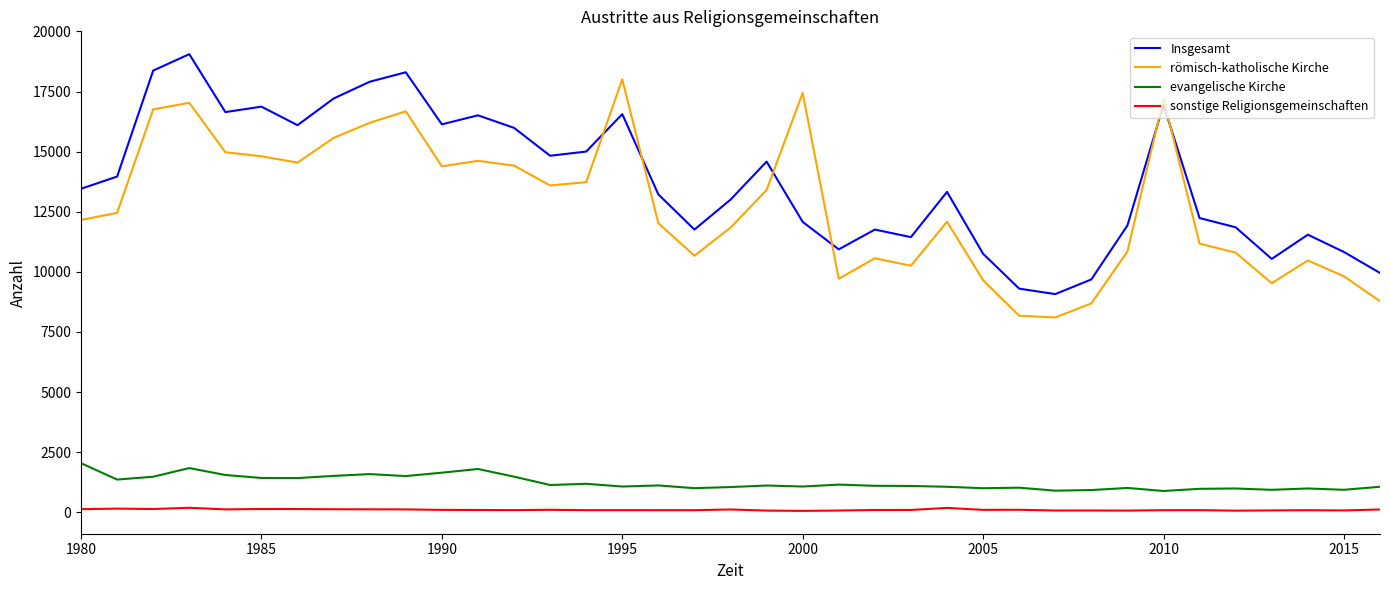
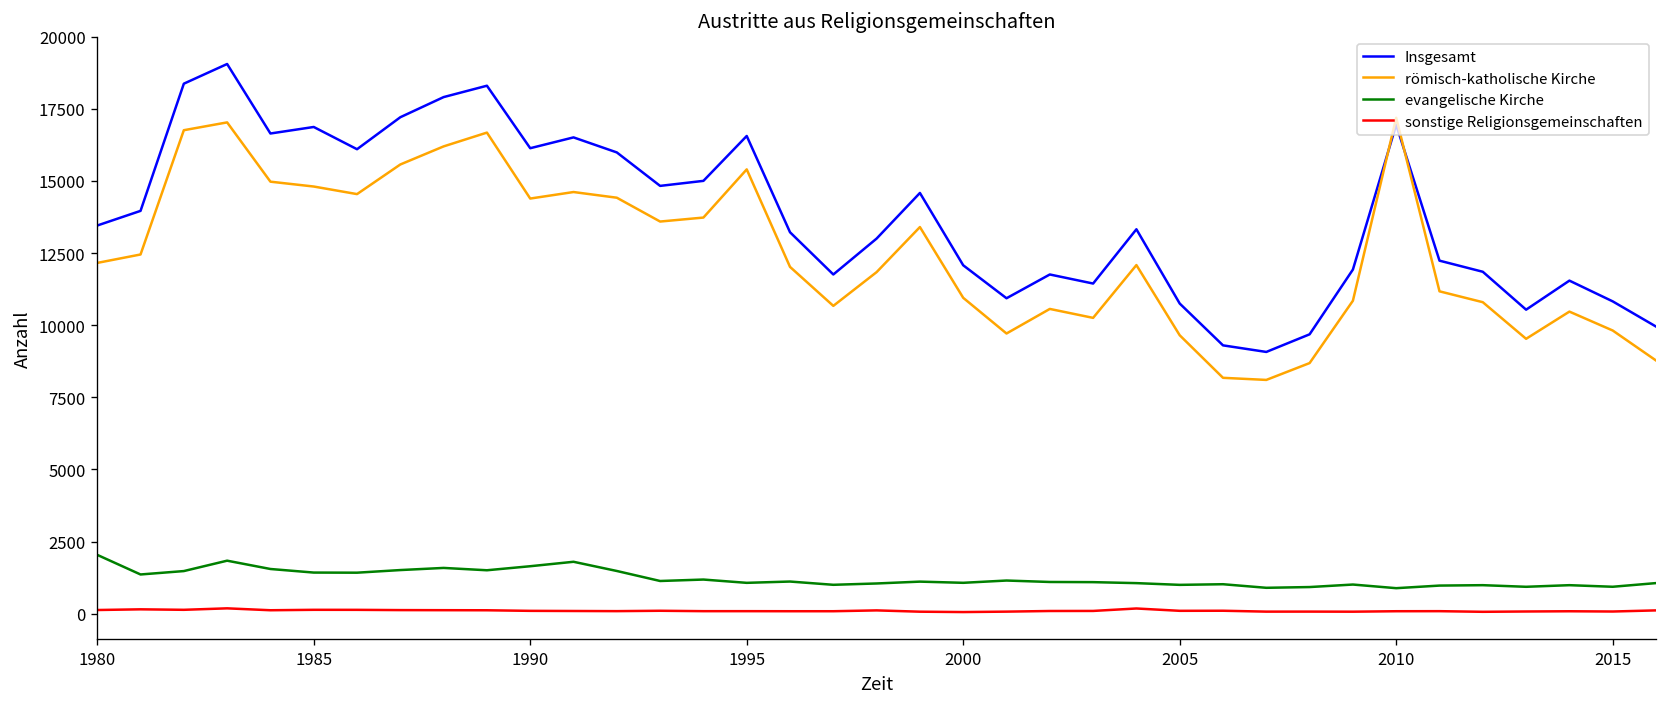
  {
    "Insgesamt": {
      "1980": 13500,
      "1985": 16900,
      "1990": 16100,
      "1995": 16600,
      "2000": 12100,
      "2005": 10800,
      "2015": 10800
    },
    "römisch-katholische Kirche": {
      "1980": 12200,
      "1985": 14800,
      "1990": 14400,
-     "1995": 18000,
-     "2000": 17400,
+     "1995": 15400,
+     "2000": 11000,
      "2005": 9700,
      "2015": 9800
    },
    "evangelische Kirche": {
      "1980": 2000,
      "1985": 1400,
      "1990": 1600,
      "1995": 1100,
      "2000": 1100,
      "2005": 1000,
      "2010": 900,
      "2015": 900
    },
    "sonstige Religionsgemeinschaften": {
      "1980": 100,
      "1985": 100,
      "1990": 100,
      "1995": 100,
      "2000": 100,
      "2005": 100,
      "2010": 100,
      "2015": 100
    }
  }
